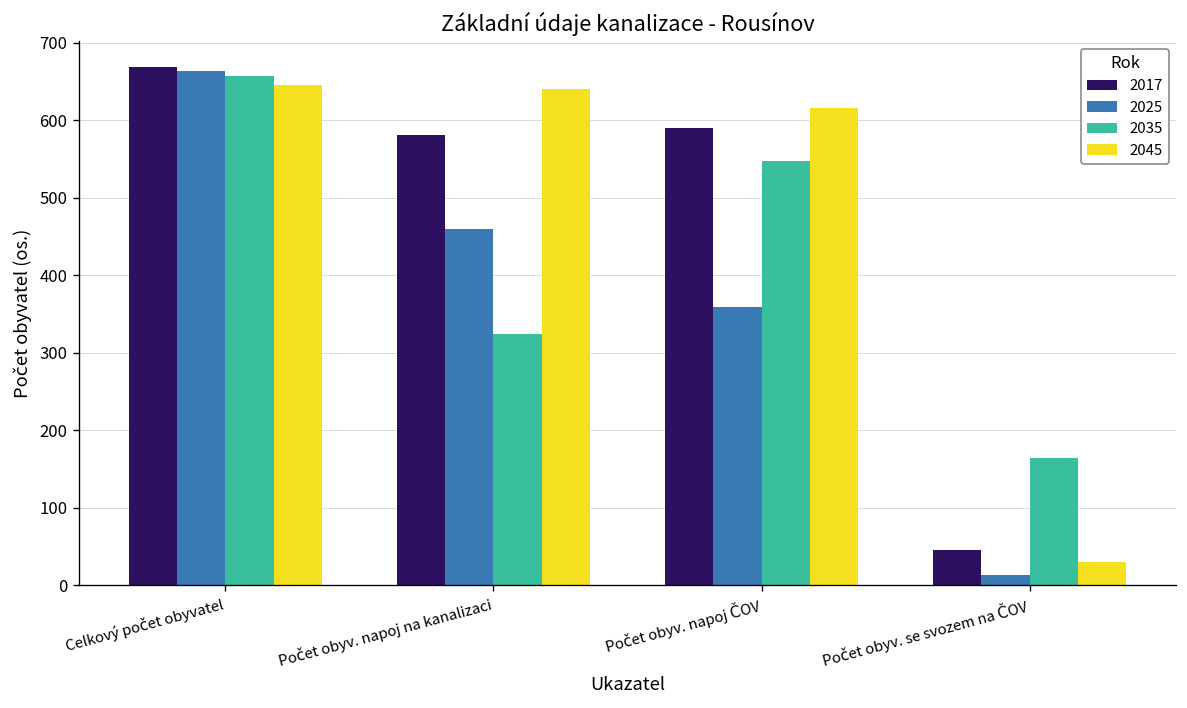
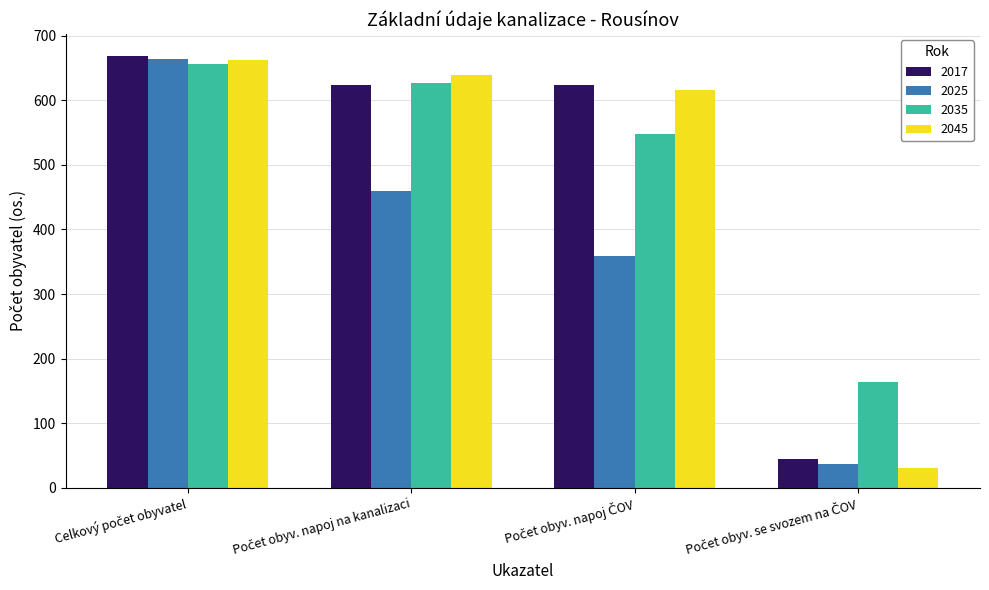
  {
    "2017": {
      "Celkový počet obyvatel": 670,
-     "Počet obyv. napoj na kanalizaci": 580,
-     "Počet obyv. napoj ČOV": 590,
+     "Počet obyv. napoj na kanalizaci": 620,
+     "Počet obyv. napoj ČOV": 620,
      "Počet obyv. se svozem na ČOV": 50
    },
    "2025": {
      "Celkový počet obyvatel": 660,
      "Počet obyv. napoj na kanalizaci": 460,
      "Počet obyv. napoj ČOV": 360,
-     "Počet obyv. se svozem na ČOV": 10
+     "Počet obyv. se svozem na ČOV": 40
    },
    "2035": {
      "Celkový počet obyvatel": 660,
-     "Počet obyv. napoj na kanalizaci": 320,
+     "Počet obyv. napoj na kanalizaci": 630,
      "Počet obyv. napoj ČOV": 550,
      "Počet obyv. se svozem na ČOV": 160
    },
    "2045": {
-     "Celkový počet obyvatel": 650,
+     "Celkový počet obyvatel": 660,
      "Počet obyv. napoj na kanalizaci": 640,
      "Počet obyv. napoj ČOV": 620,
      "Počet obyv. se svozem na ČOV": 30
    }
  }
